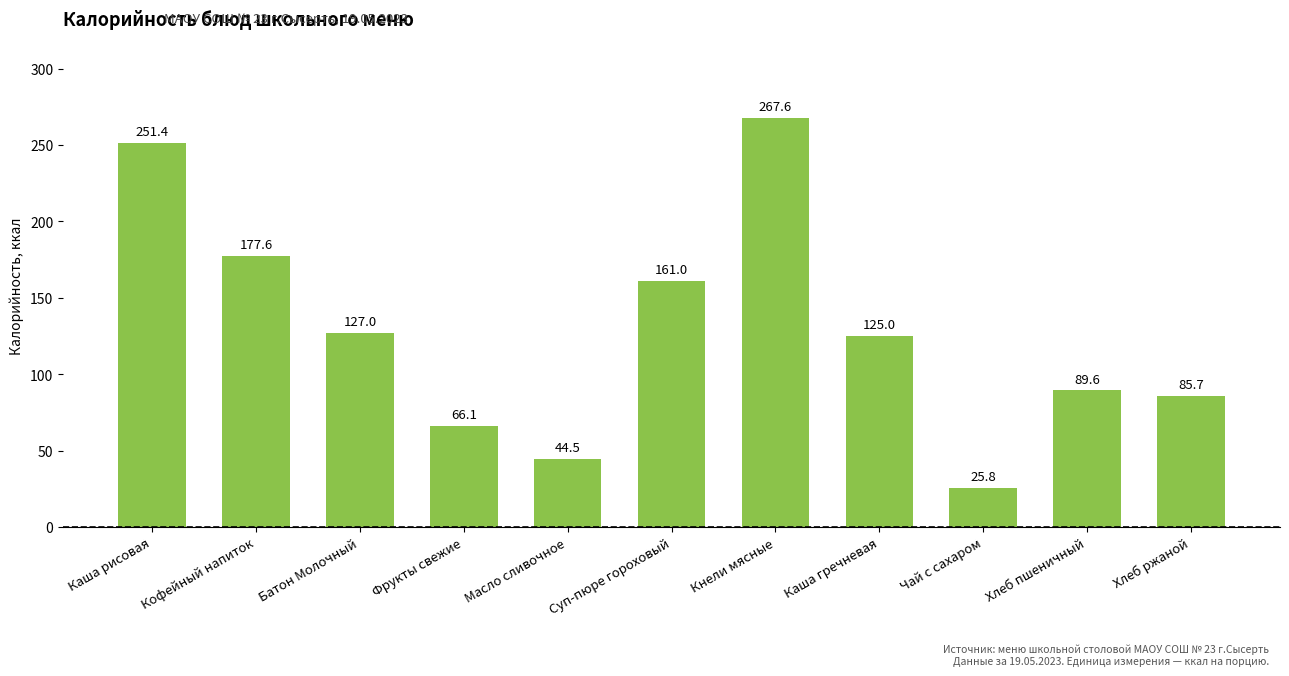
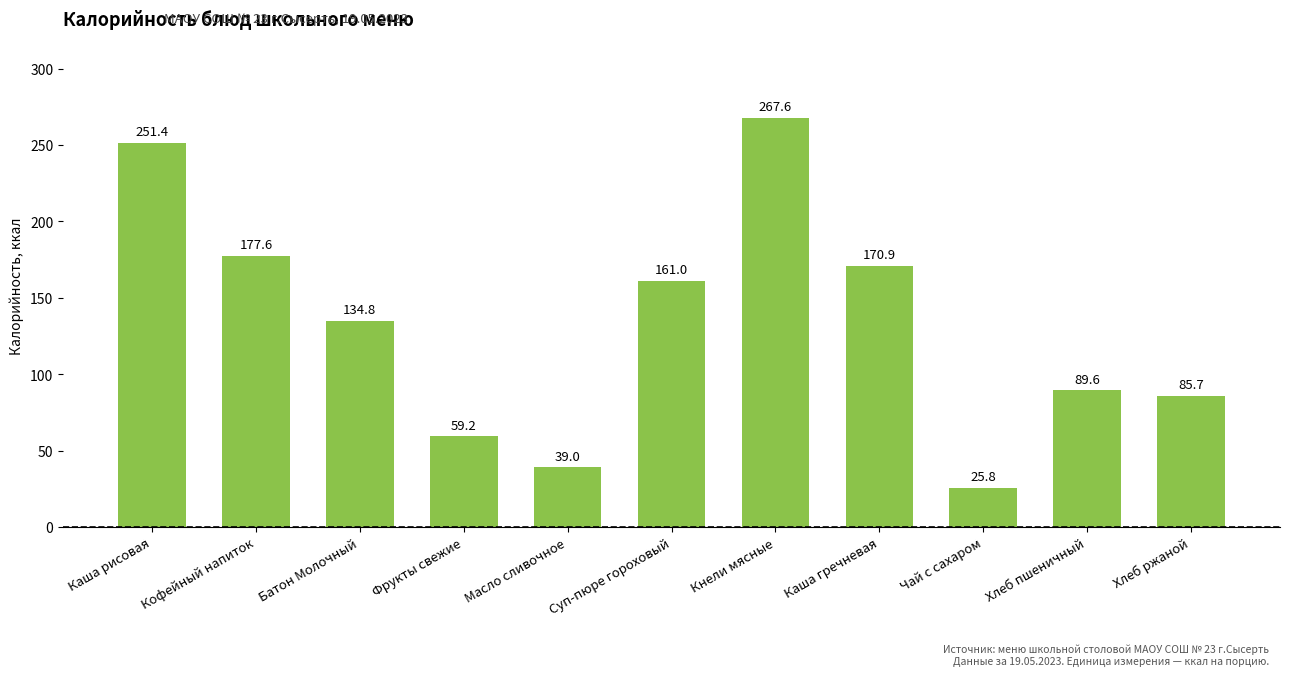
  {
    "Каша рисовая": 251.4,
    "Кофейный напиток": 177.6,
-   "Батон Молочный": 127.0,
-   "Фрукты свежие": 66.1,
-   "Масло сливочное": 44.5,
+   "Батон Молочный": 134.8,
+   "Фрукты свежие": 59.2,
+   "Масло сливочное": 39.0,
    "Суп-пюре гороховый": 161.0,
    "Кнели мясные": 267.6,
-   "Каша гречневая": 125.0,
+   "Каша гречневая": 170.9,
    "Чай с сахаром": 25.8,
    "Хлеб пшеничный": 89.6,
    "Хлеб ржаной": 85.7
  }
